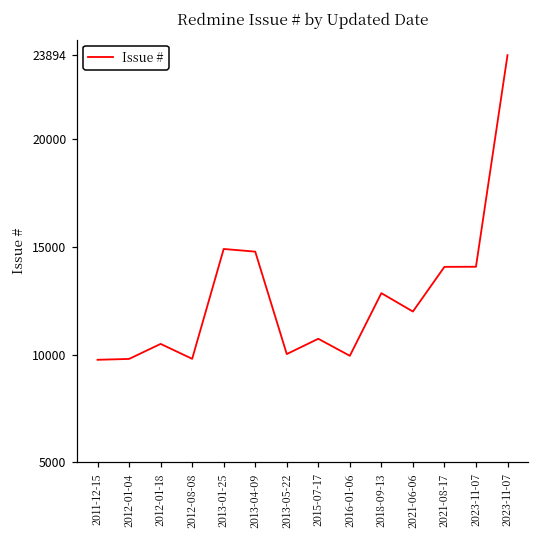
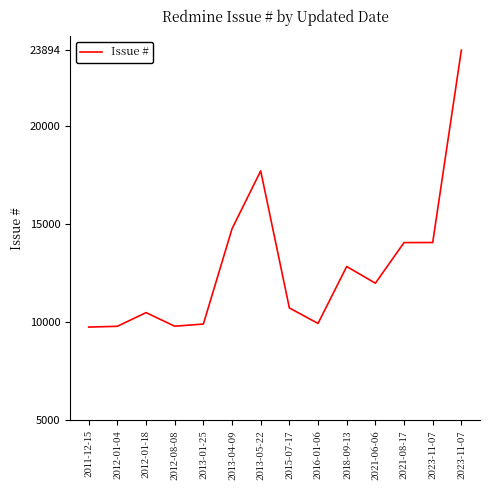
  {
    "2011-12-15": 9800,
    "2012-01-04": 9800,
    "2012-01-18": 10500,
    "2012-08-08": 9800,
-   "2013-01-25": 14900,
+   "2013-01-25": 9900,
    "2013-04-09": 14800,
-   "2013-05-22": 10000,
+   "2013-05-22": 17700,
    "2015-07-17": 10700,
    "2016-01-06": 9900,
    "2018-09-13": 12900,
    "2021-06-06": 12000,
    "2021-08-17": 14100
  }
